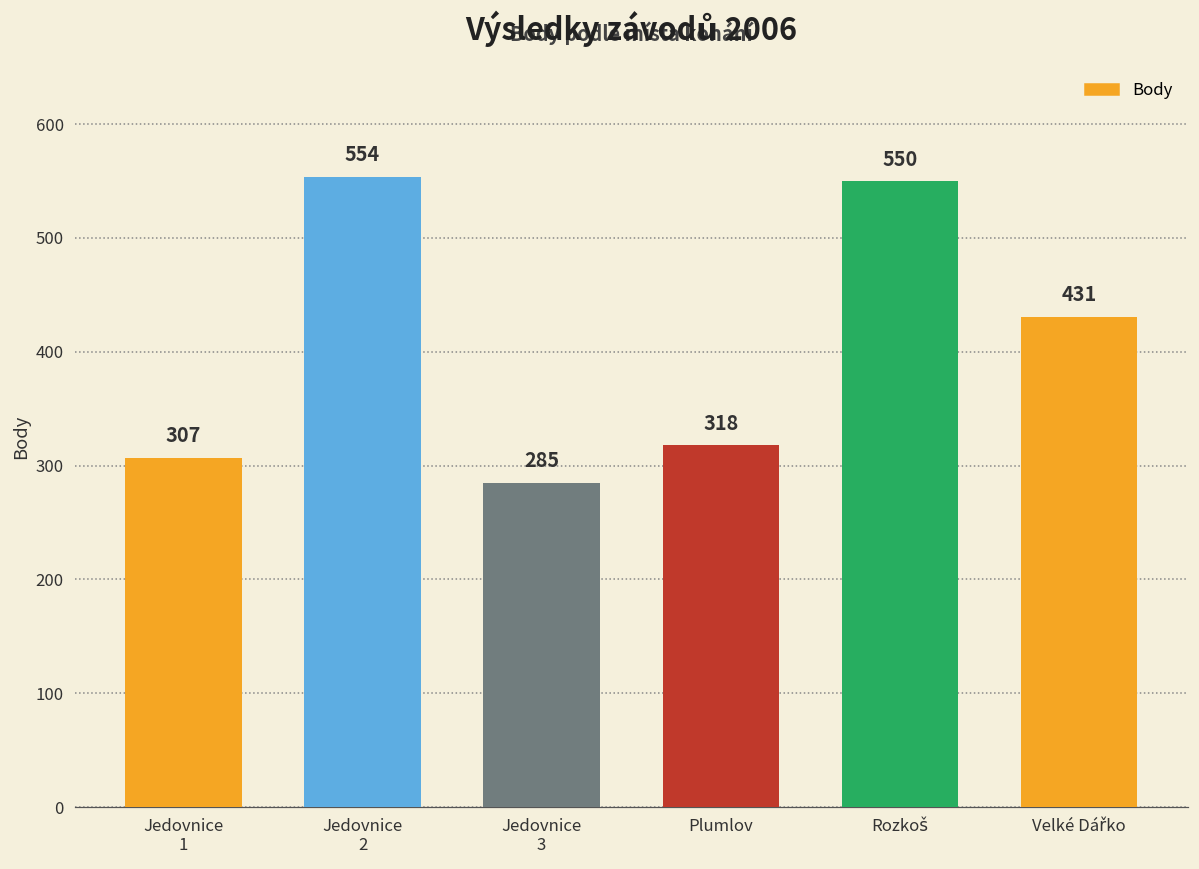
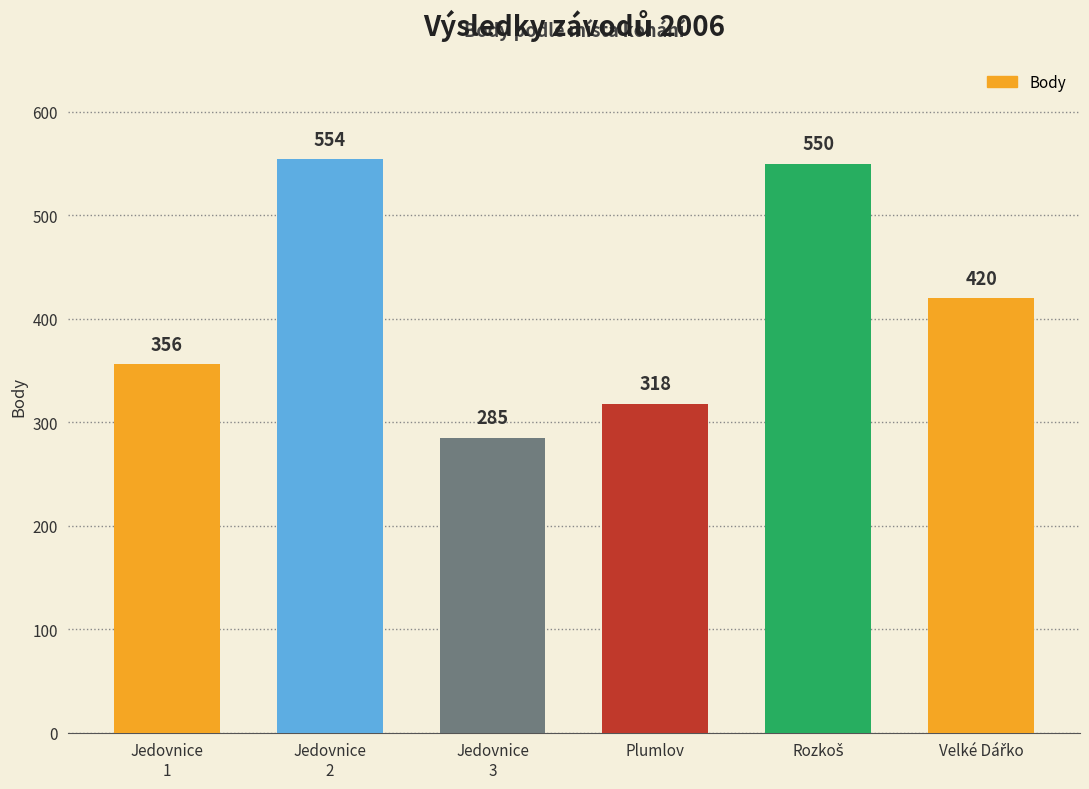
  {
-   "Jedovnice 1": 307,
+   "Jedovnice 1": 356,
    "Jedovnice 2": 554,
    "Jedovnice 3": 285,
    "Plumlov": 318,
    "Rozkoš": 550,
-   "Velké Dářko": 431
+   "Velké Dářko": 420
  }
